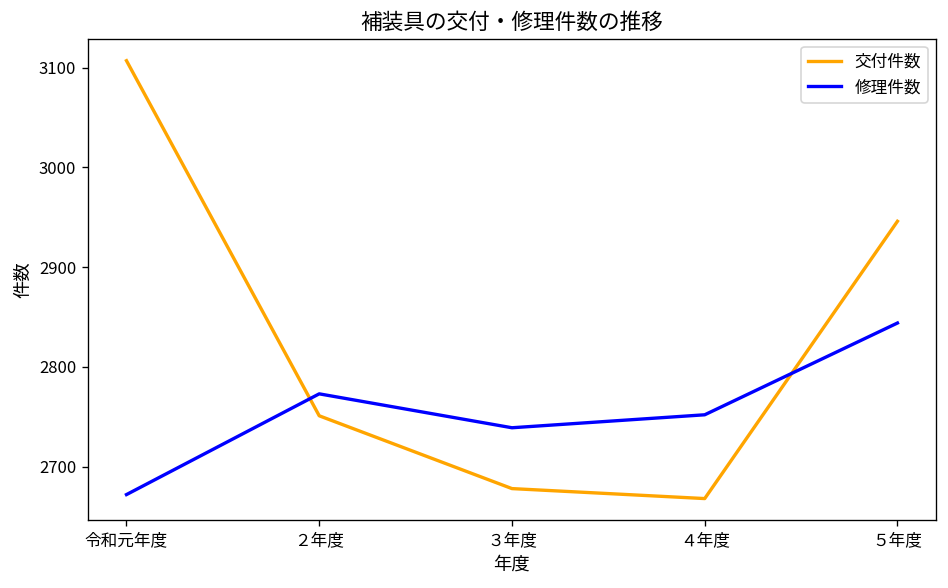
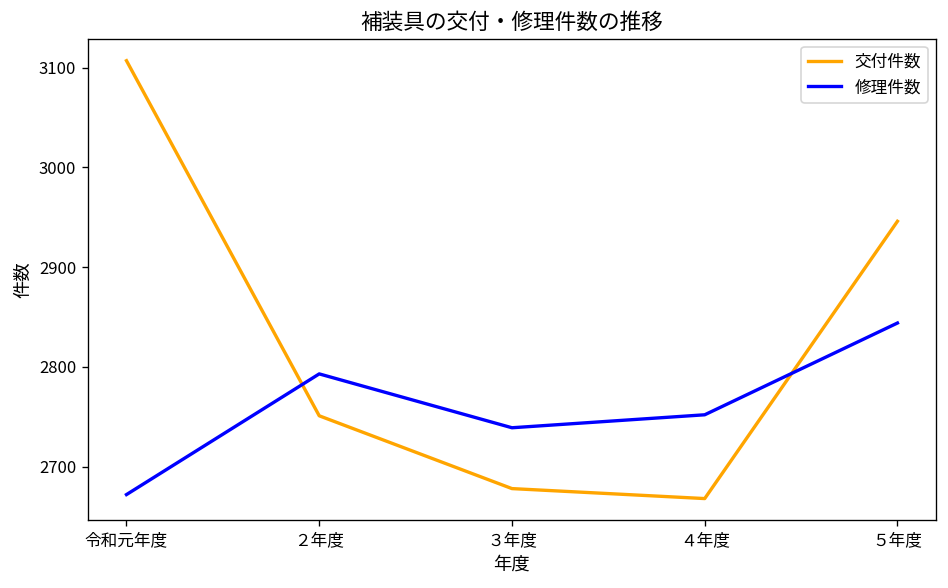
  {
    "交付件数": {
      "令和元年度": 3110,
      "２年度": 2750,
      "３年度": 2680,
      "４年度": 2670,
      "５年度": 2950
    },
    "修理件数": {
      "令和元年度": 2670,
-     "２年度": 2770,
+     "２年度": 2790,
      "３年度": 2740,
      "４年度": 2750,
      "５年度": 2840
    }
  }
